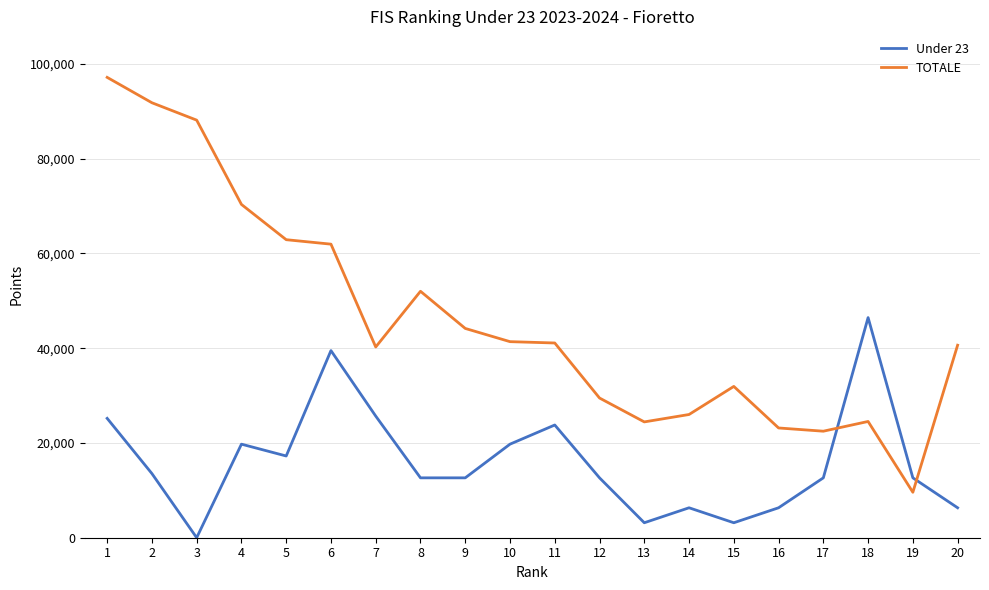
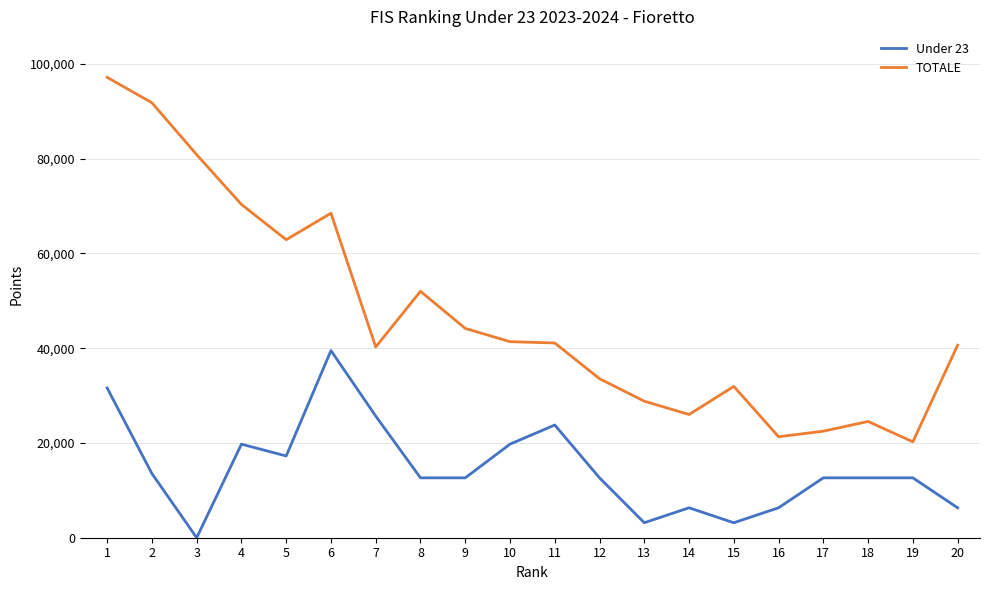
  {
    "Under 23": {
-     "1": "25,000",
+     "1": "32,000",
      "2": "14,000",
      "3": "0",
      "4": "20,000",
      "5": "17,000",
      "6": "40,000",
      "7": "26,000",
      "8": "13,000",
      "9": "13,000",
      "10": "20,000",
      "11": "24,000",
      "12": "13,000",
      "13": "3,000",
      "14": "6,000",
      "15": "3,000",
      "16": "6,000",
      "17": "13,000",
-     "18": "46,000",
+     "18": "13,000",
      "19": "13,000",
      "20": "6,000"
    },
    "TOTALE": {
      "1": "97,000",
      "2": "92,000",
-     "3": "88,000",
+     "3": "81,000",
      "4": "70,000",
      "5": "63,000",
-     "6": "62,000",
+     "6": "68,000",
      "7": "40,000",
      "8": "52,000",
      "9": "44,000",
      "10": "41,000",
      "11": "41,000",
-     "12": "29,000",
-     "13": "24,000",
+     "12": "34,000",
+     "13": "29,000",
      "14": "26,000",
      "15": "32,000",
-     "16": "23,000",
+     "16": "21,000",
      "17": "22,000",
      "18": "25,000",
-     "19": "10,000",
+     "19": "20,000",
      "20": "41,000"
    }
  }
